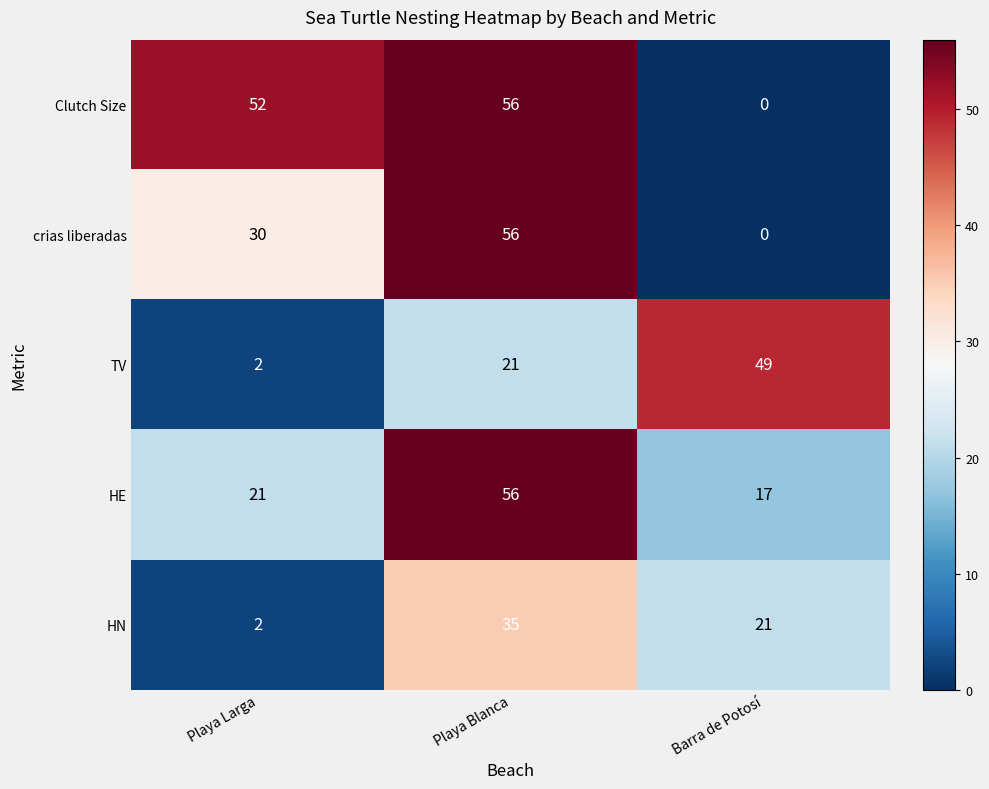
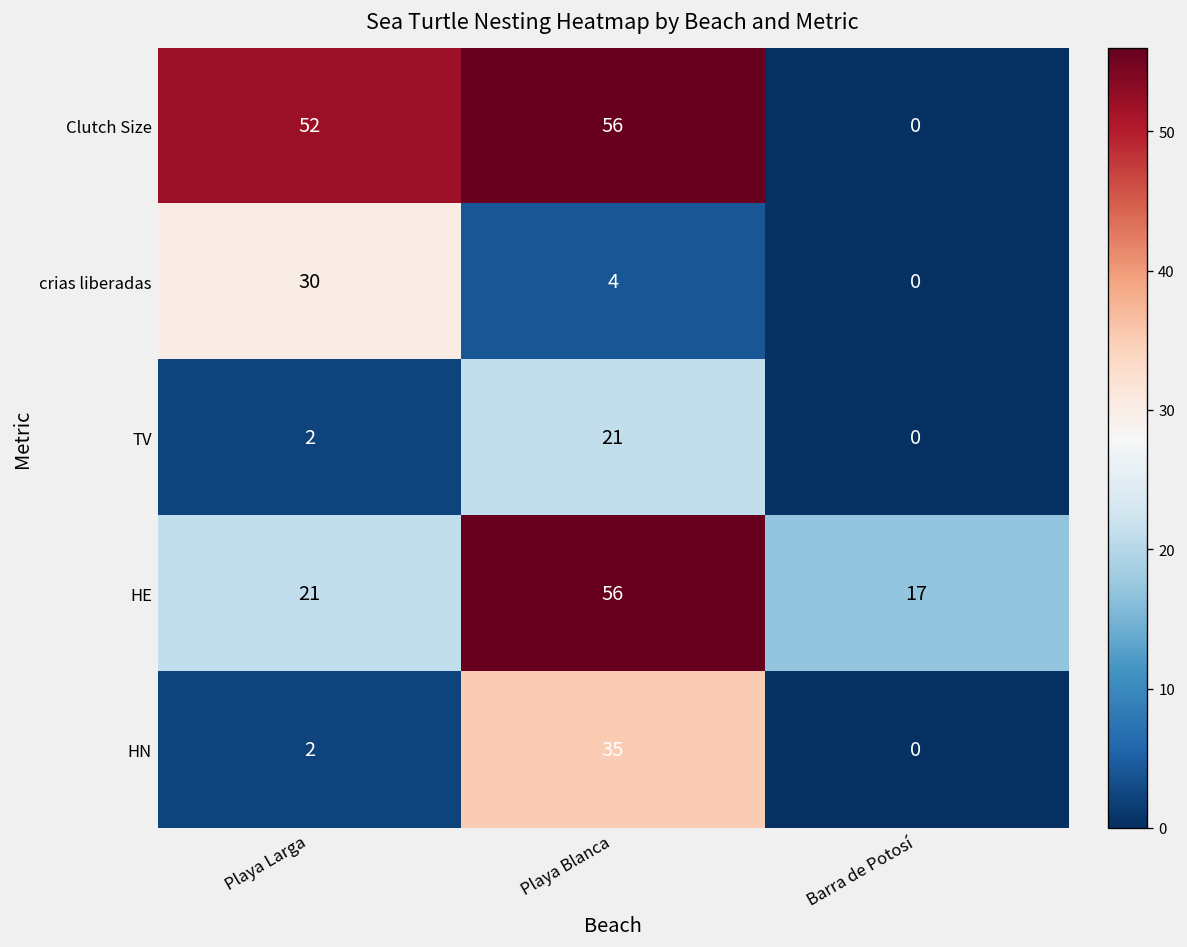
  {
    "Clutch Size": {
      "Playa Larga": 52,
      "Playa Blanca": 56,
      "Barra de Potosí": 0
    },
    "crias liberadas": {
      "Playa Larga": 30,
-     "Playa Blanca": 56,
+     "Playa Blanca": 4,
      "Barra de Potosí": 0
    },
    "TV": {
      "Playa Larga": 2,
      "Playa Blanca": 21,
-     "Barra de Potosí": 49
+     "Barra de Potosí": 0
    },
    "HE": {
      "Playa Larga": 21,
      "Playa Blanca": 56,
      "Barra de Potosí": 17
    },
    "HN": {
      "Playa Larga": 2,
      "Playa Blanca": 35,
-     "Barra de Potosí": 21
+     "Barra de Potosí": 0
    }
  }
